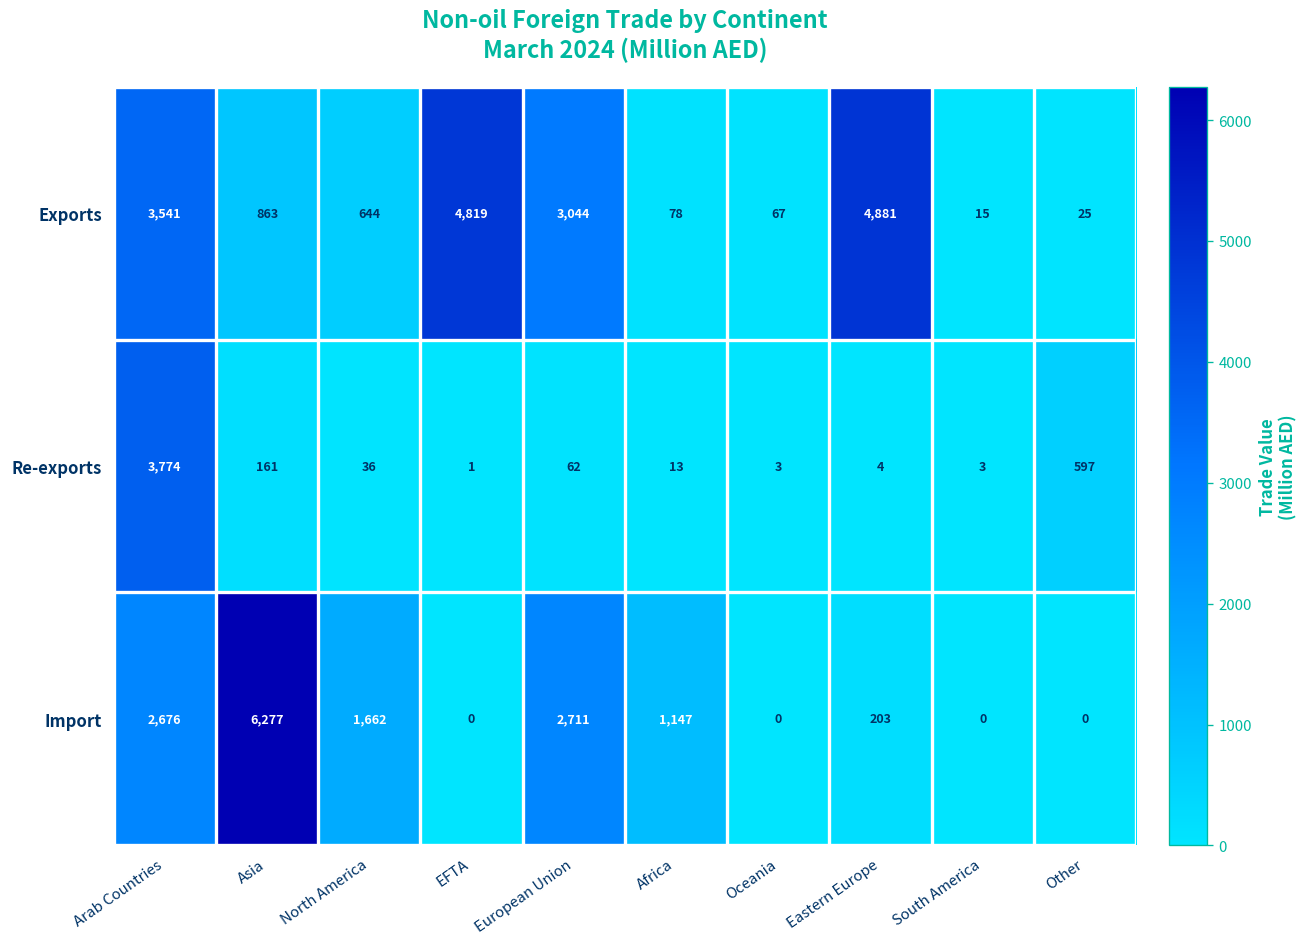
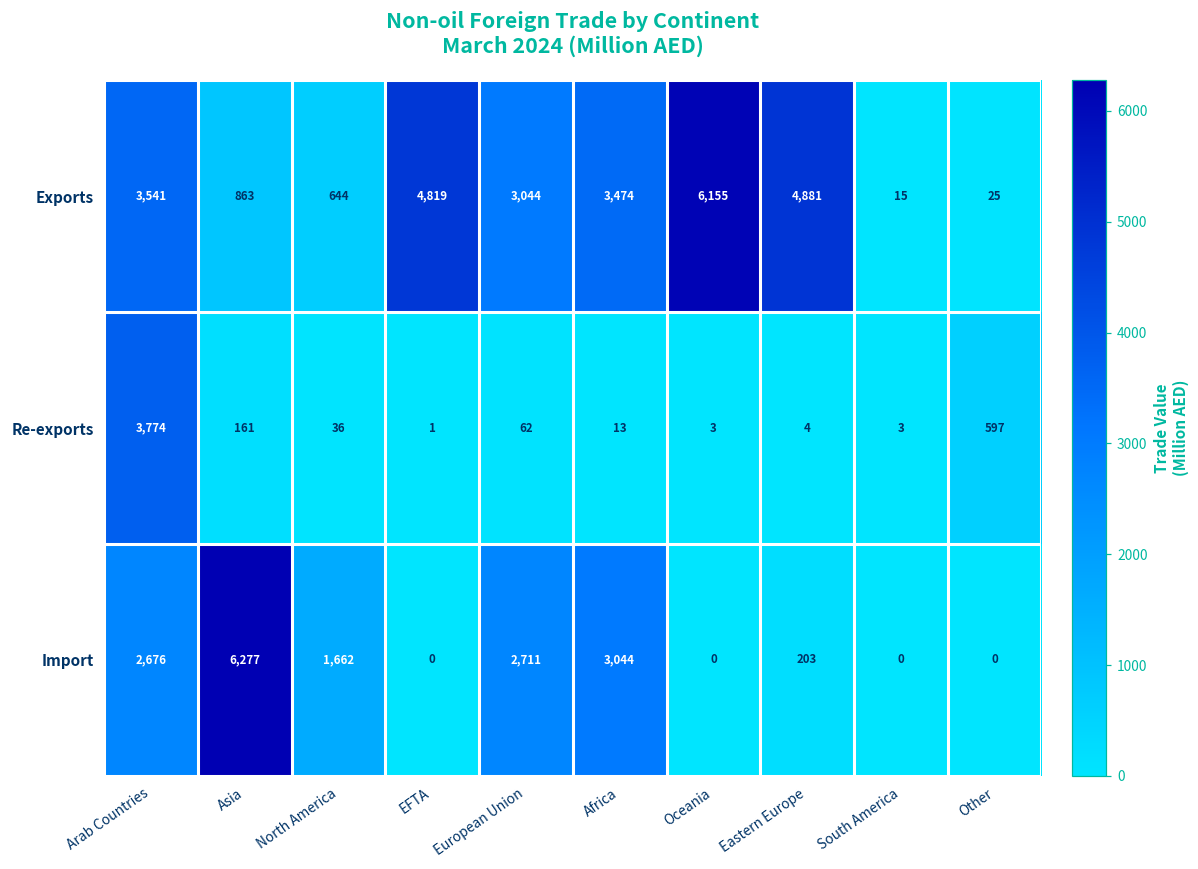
  {
    "Exports": {
      "Arab Countries": "3,541",
      "Asia": "863",
      "North America": "644",
      "EFTA": "4,819",
      "European Union": "3,044",
-     "Africa": "78",
-     "Oceania": "67",
+     "Africa": "3,474",
+     "Oceania": "6,155",
      "Eastern Europe": "4,881",
      "South America": "15",
      "Other": "25"
    },
    "Re-exports": {
      "Arab Countries": "3,774",
      "Asia": "161",
      "North America": "36",
      "EFTA": "1",
      "European Union": "62",
      "Africa": "13",
      "Oceania": "3",
      "Eastern Europe": "4",
      "South America": "3",
      "Other": "597"
    },
    "Import": {
      "Arab Countries": "2,676",
      "Asia": "6,277",
      "North America": "1,662",
      "EFTA": "0",
      "European Union": "2,711",
-     "Africa": "1,147",
+     "Africa": "3,044",
      "Oceania": "0",
      "Eastern Europe": "203",
      "South America": "0",
      "Other": "0"
    }
  }
